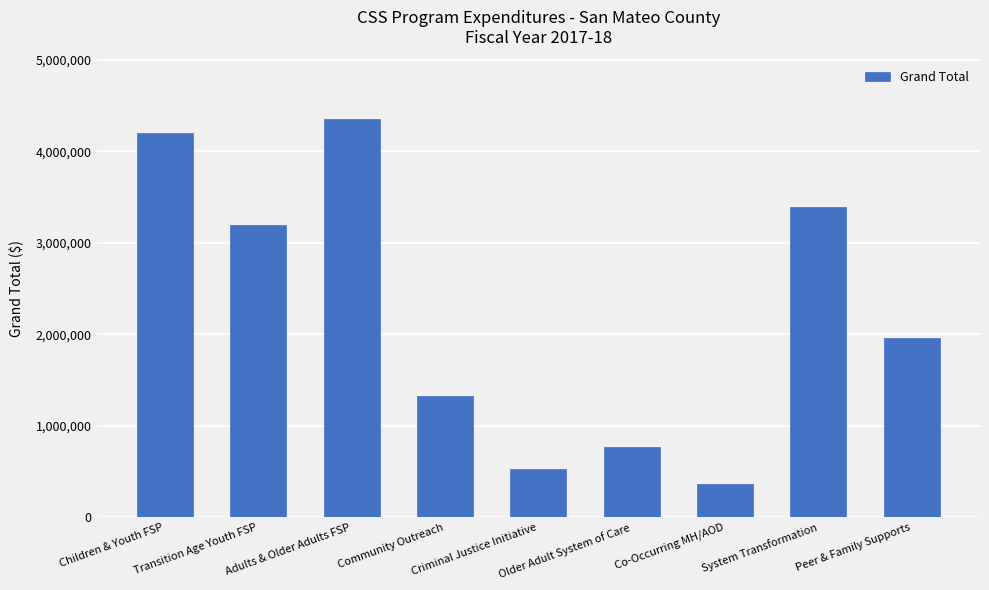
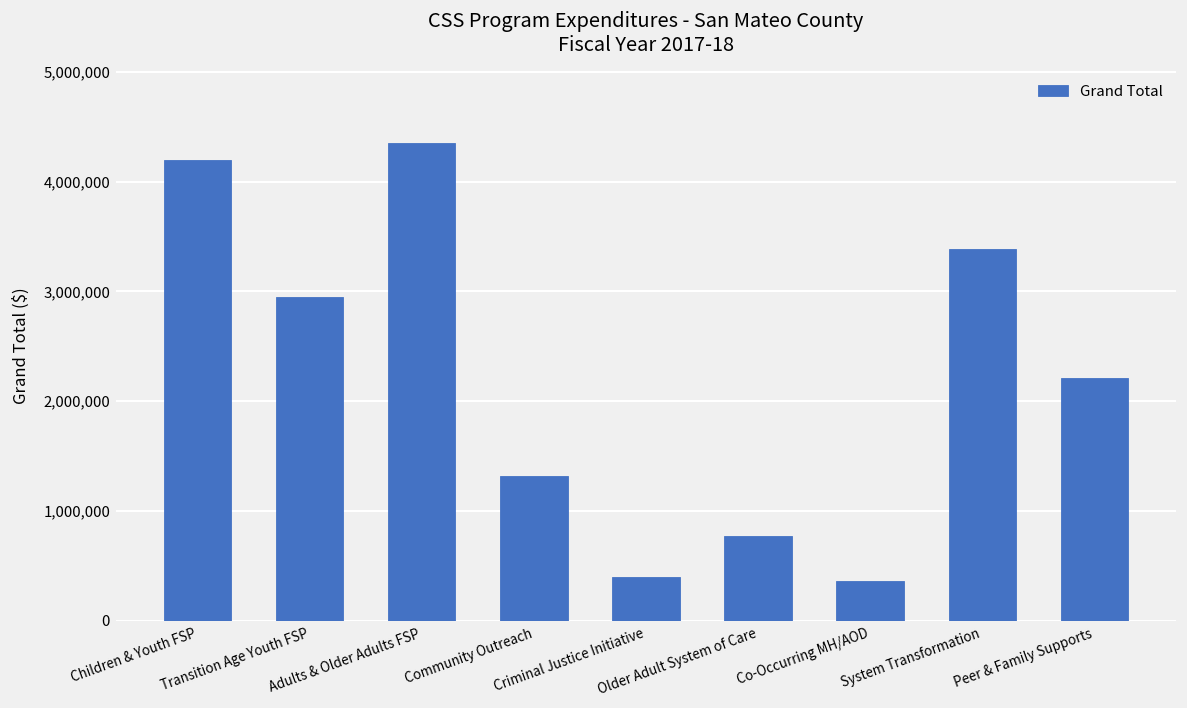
  {
    "Children & Youth FSP": "4,200,000",
-   "Transition Age Youth FSP": "3,200,000",
+   "Transition Age Youth FSP": "2,900,000",
    "Adults & Older Adults FSP": "4,400,000",
    "Community Outreach": "1,300,000",
-   "Criminal Justice Initiative": "500,000",
+   "Criminal Justice Initiative": "400,000",
    "Older Adult System of Care": "800,000",
    "Co-Occurring MH/AOD": "400,000",
    "System Transformation": "3,400,000",
-   "Peer & Family Supports": "2,000,000"
+   "Peer & Family Supports": "2,200,000"
  }
